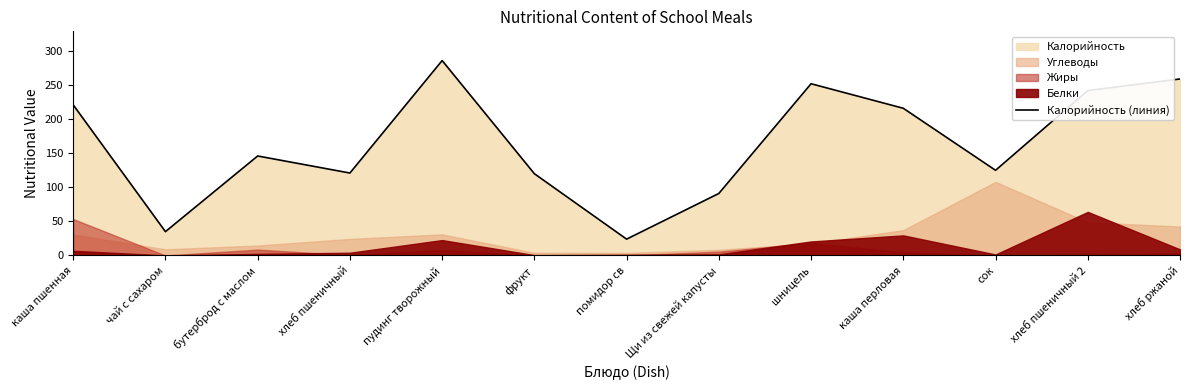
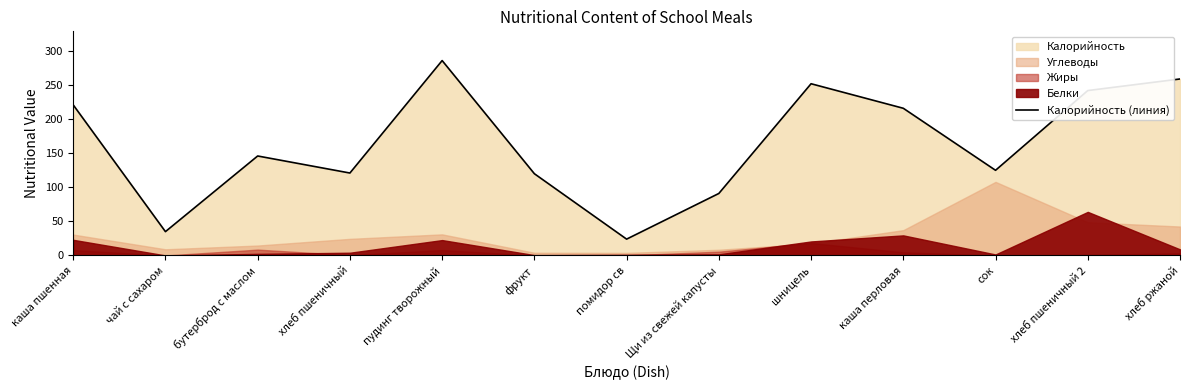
  {
    "Жиры": {
-     "каша пшенная": 50,
+     "каша пшенная": 10,
      "бутерброд с маслом": 10,
      "пудинг творожный": 10,
      "каша перловая": 0
    },
    "Белки": {
-     "каша пшенная": 10,
+     "каша пшенная": 20,
      "пудинг творожный": 20,
      "каша перловая": 30,
      "хлеб пшеничный 2": 60,
      "хлеб ржаной": 10
    }
  }
